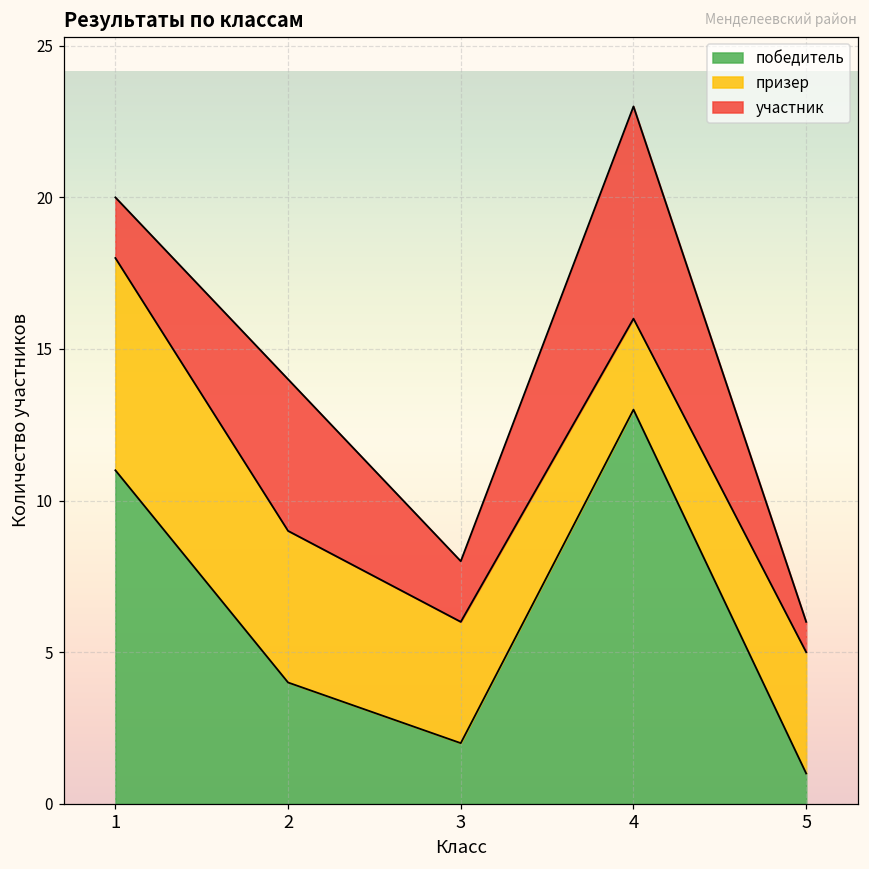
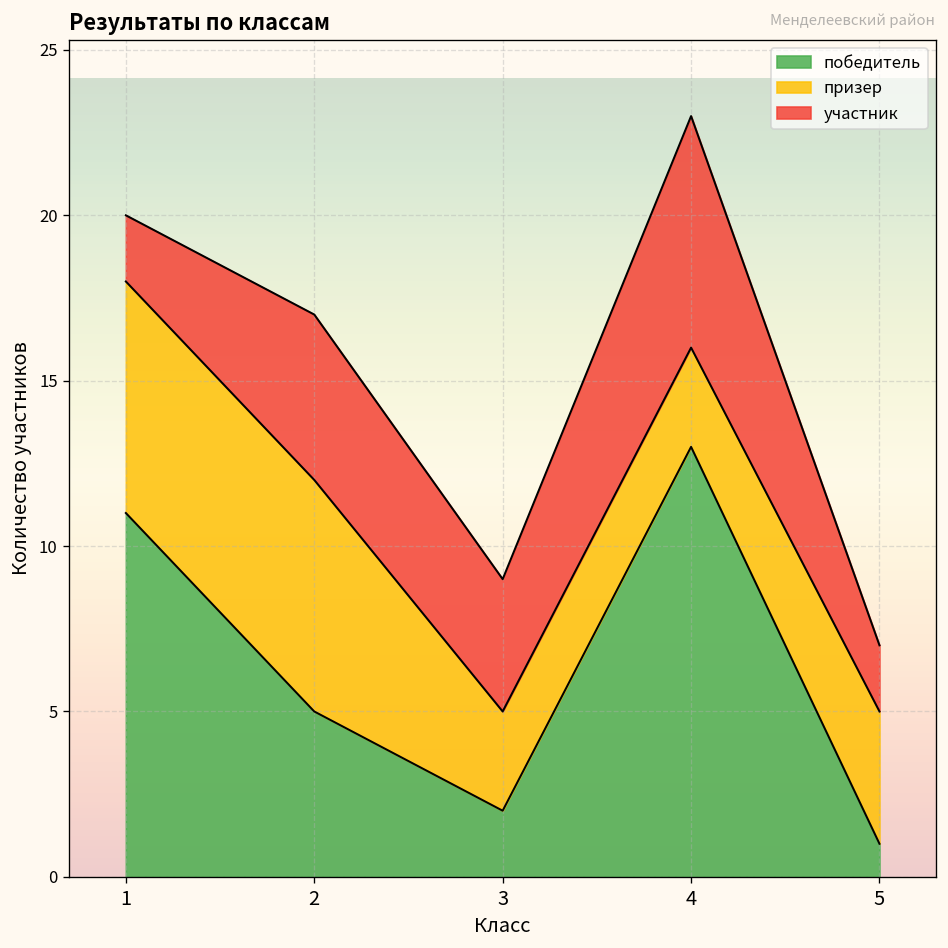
  {
    "победитель": {
      "1": 11,
-     "2": 4,
+     "2": 5,
      "3": 2,
      "4": 13,
      "5": 1
    },
    "призер": {
      "1": 7,
-     "2": 5,
-     "3": 4,
+     "2": 7,
+     "3": 3,
      "4": 3,
      "5": 4
    },
    "участник": {
      "1": 2,
      "2": 5,
-     "3": 2,
+     "3": 4,
      "4": 7,
-     "5": 1
+     "5": 2
    }
  }
